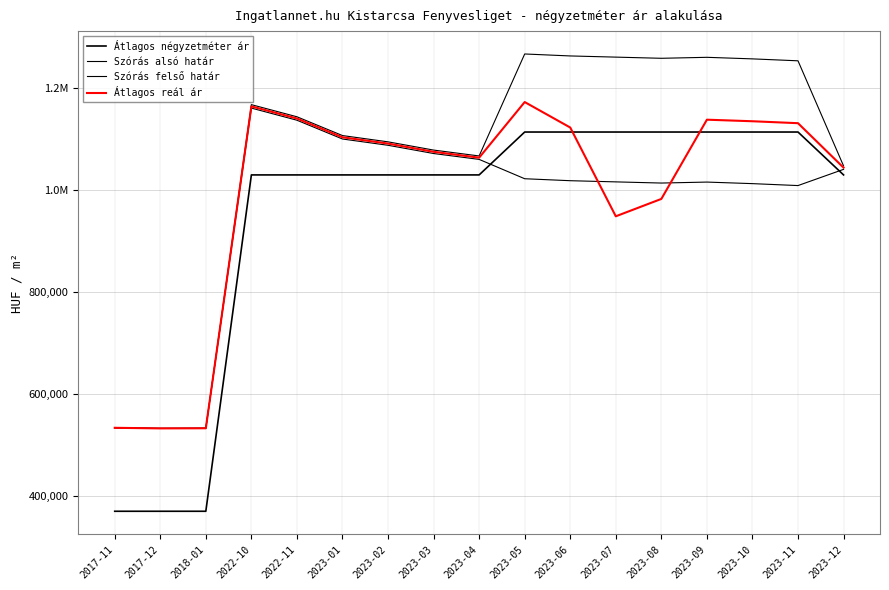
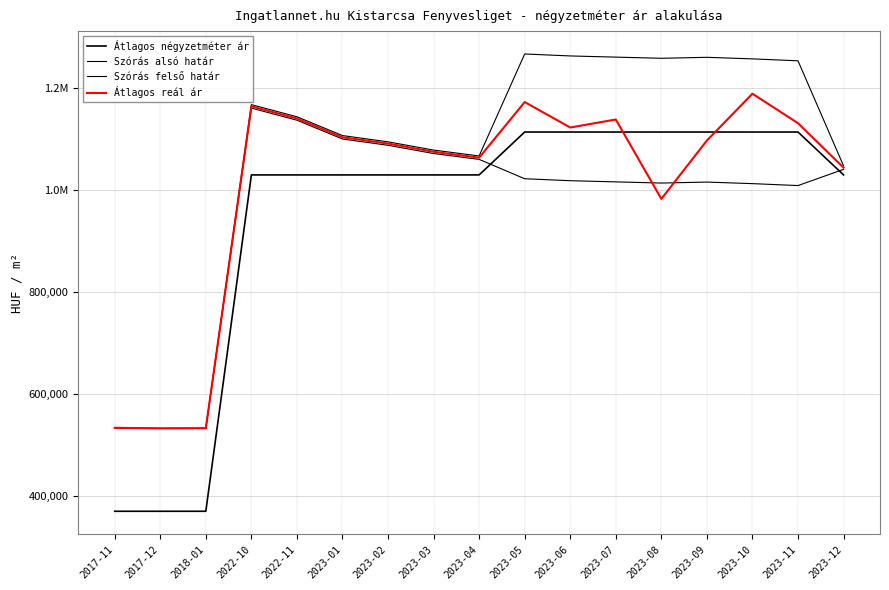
  {
    "Átlagos reál ár": {
      "2023-05": "1,170,000",
      "2023-06": "1,120,000",
-     "2023-07": "950,000",
+     "2023-07": "1,140,000",
      "2023-08": "980,000",
-     "2023-09": "1,140,000",
-     "2023-10": "1,130,000",
+     "2023-09": "1,100,000",
+     "2023-10": "1,190,000",
      "2023-11": "1,130,000"
    }
  }
